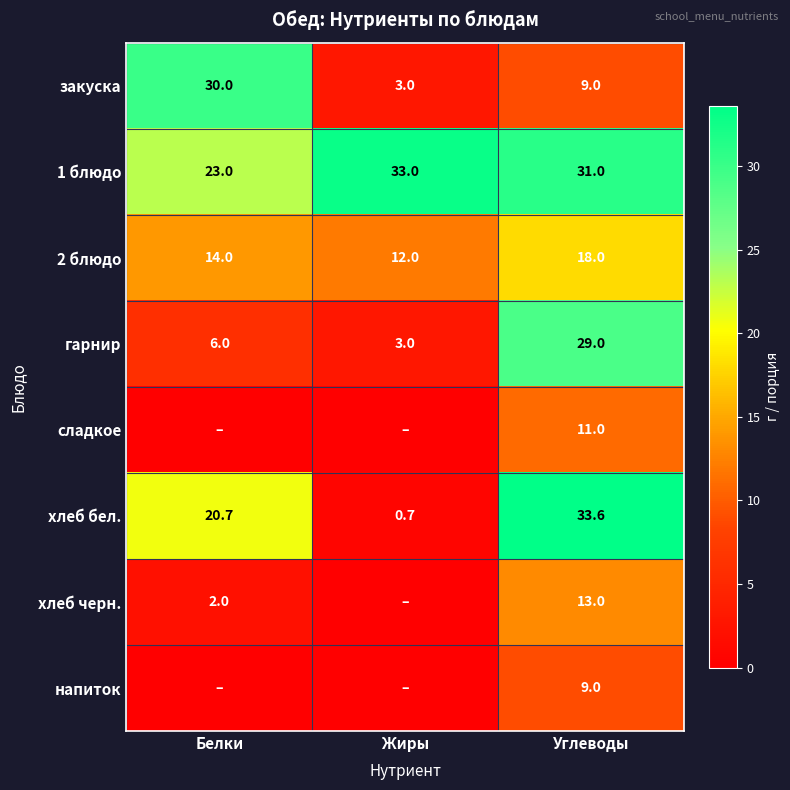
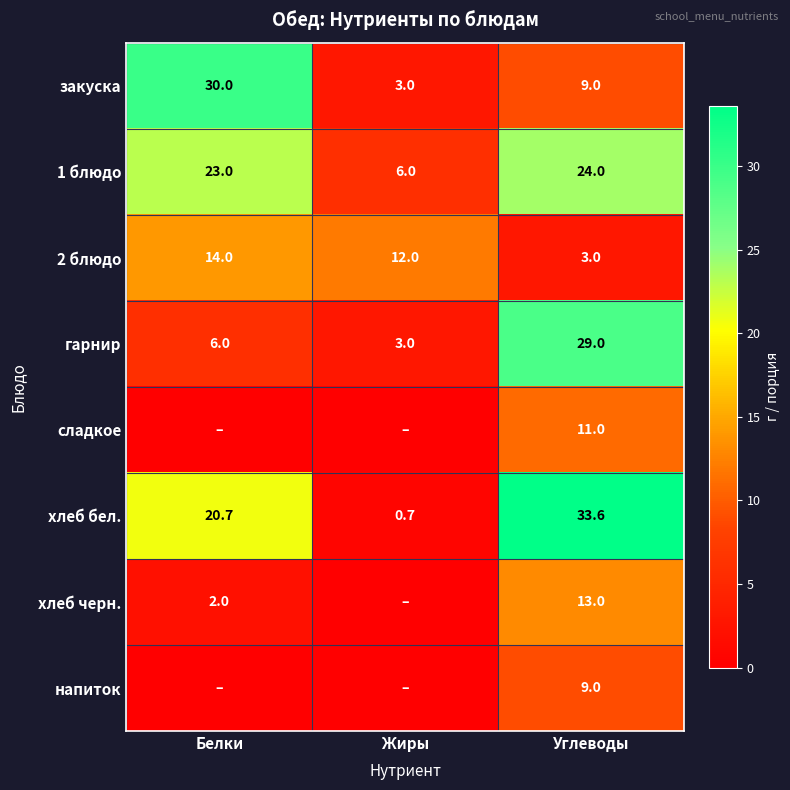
  {
    "закуска": {
      "Белки": 30.0,
      "Жиры": 3.0,
      "Углеводы": 9.0
    },
    "1 блюдо": {
      "Белки": 23.0,
-     "Жиры": 33.0,
-     "Углеводы": 31.0
+     "Жиры": 6.0,
+     "Углеводы": 24.0
    },
    "2 блюдо": {
      "Белки": 14.0,
      "Жиры": 12.0,
-     "Углеводы": 18.0
+     "Углеводы": 3.0
    },
    "гарнир": {
      "Белки": 6.0,
      "Жиры": 3.0,
      "Углеводы": 29.0
    },
    "сладкое": {
      "Углеводы": 11.0
    },
    "хлеб бел.": {
      "Белки": 20.7,
      "Жиры": 0.7,
      "Углеводы": 33.6
    },
    "хлеб черн.": {
      "Белки": 2.0,
      "Углеводы": 13.0
    },
    "напиток": {
      "Углеводы": 9.0
    }
  }
